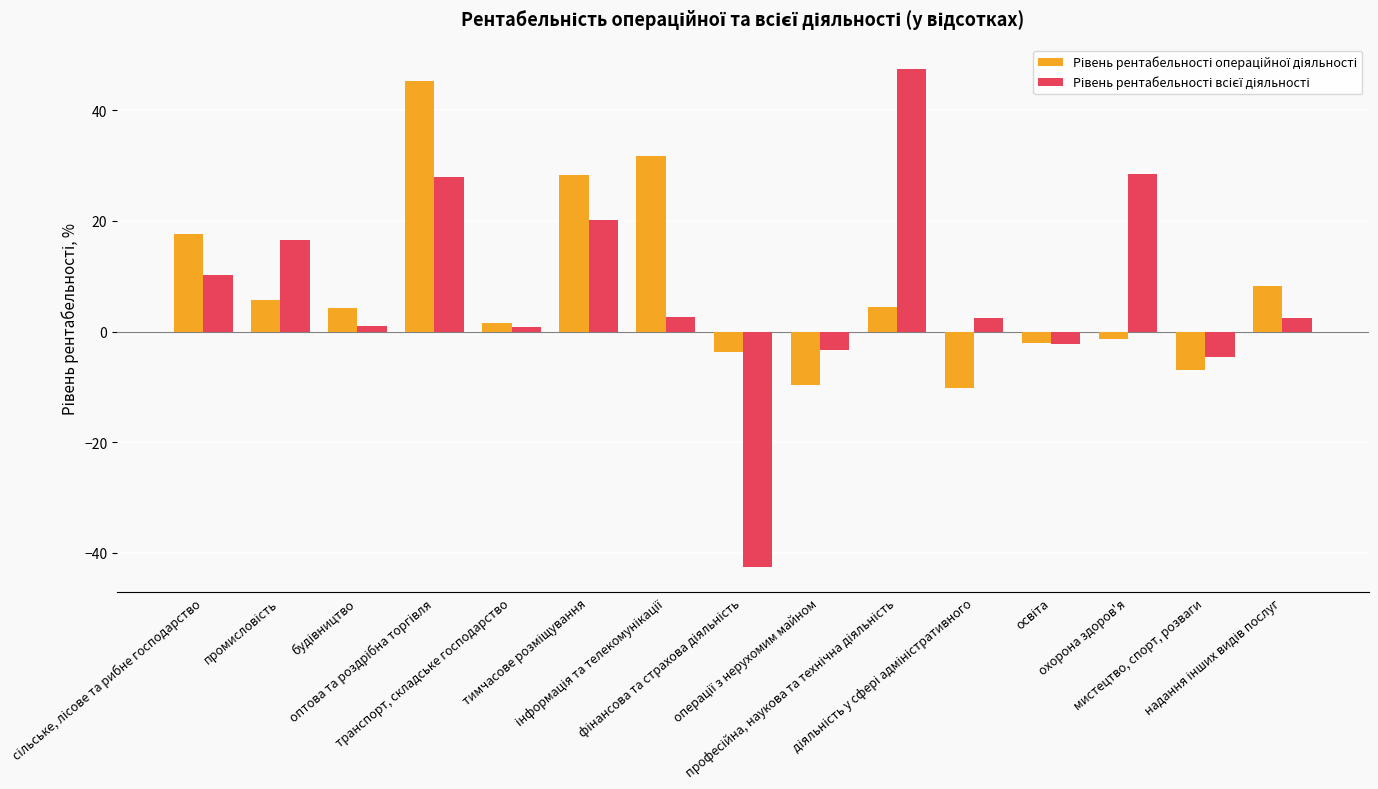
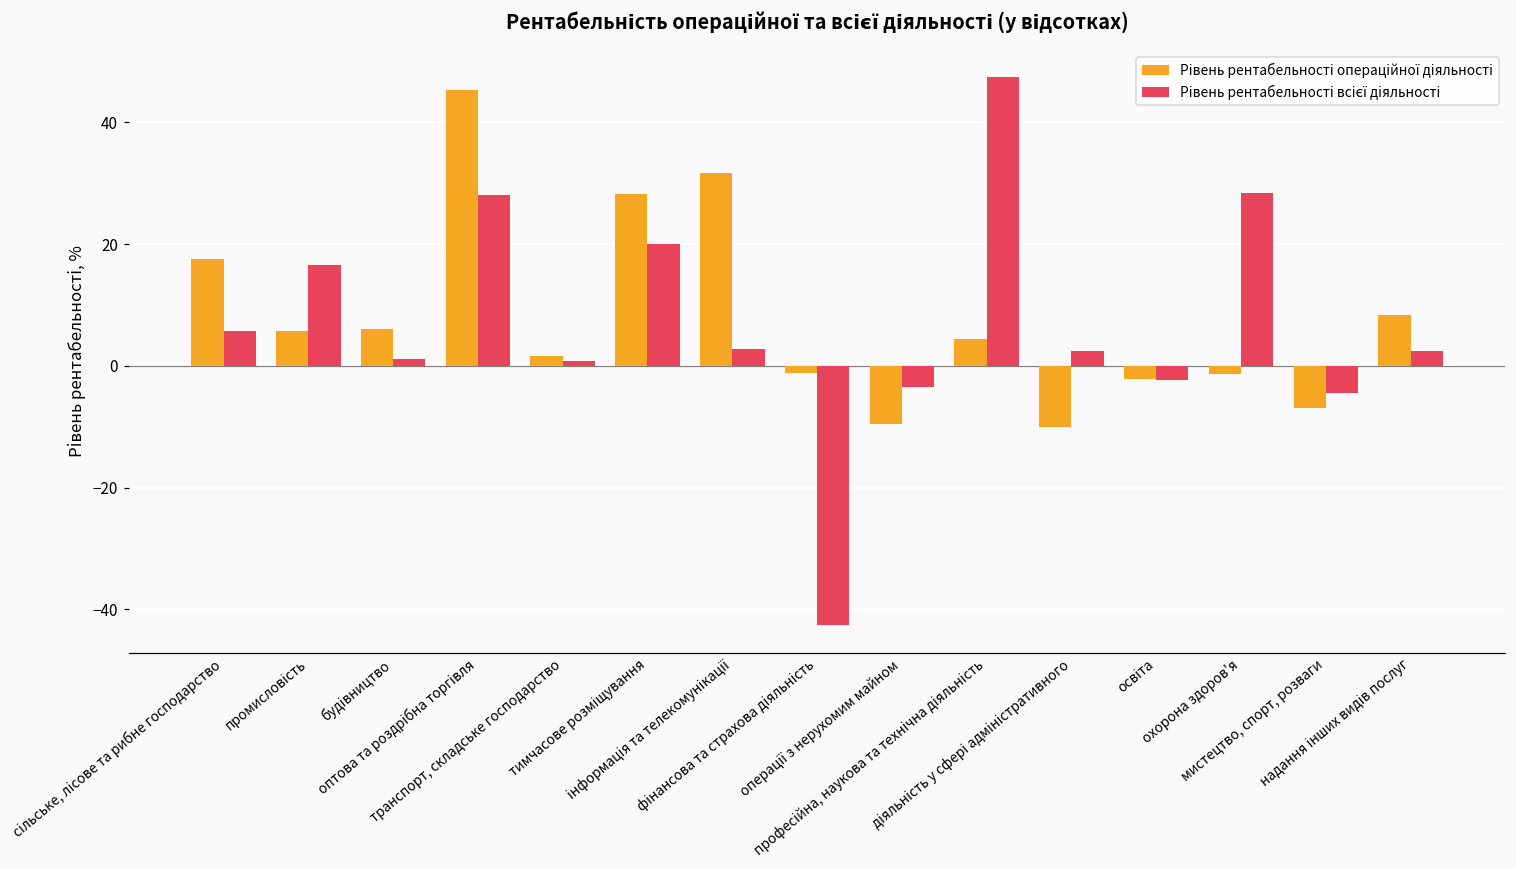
  {
    "Рівень рентабельності операційної діяльності": {
      "сільське, лісове та рибне господарство": 18,
      "промисловість": 6,
-     "будівництво": 4,
+     "будівництво": 6,
      "оптова та роздрібна торгівля": 45,
      "транспорт, складське господарство": 2,
      "тимчасове розміщування": 28,
      "інформація та телекомунікації": 32,
-     "фінансова та страхова діяльність": -4,
+     "фінансова та страхова діяльність": -1,
      "операції з нерухомим майном": -10,
      "професійна, наукова та технічна діяльність": 4,
      "діяльність у сфері адміністративного": -10,
      "освіта": -2,
      "охорона здоров'я": -1,
      "мистецтво, спорт, розваги": -7,
      "надання інших видів послуг": 8
    },
    "Рівень рентабельності всієї діяльності": {
-     "сільське, лісове та рибне господарство": 10,
+     "сільське, лісове та рибне господарство": 6,
      "промисловість": 17,
      "будівництво": 1,
      "оптова та роздрібна торгівля": 28,
      "транспорт, складське господарство": 1,
      "тимчасове розміщування": 20,
      "інформація та телекомунікації": 3,
      "фінансова та страхова діяльність": -43,
      "операції з нерухомим майном": -3,
      "професійна, наукова та технічна діяльність": 47,
      "діяльність у сфері адміністративного": 2,
      "освіта": -2,
      "охорона здоров'я": 28,
      "мистецтво, спорт, розваги": -5,
      "надання інших видів послуг": 3
    }
  }
